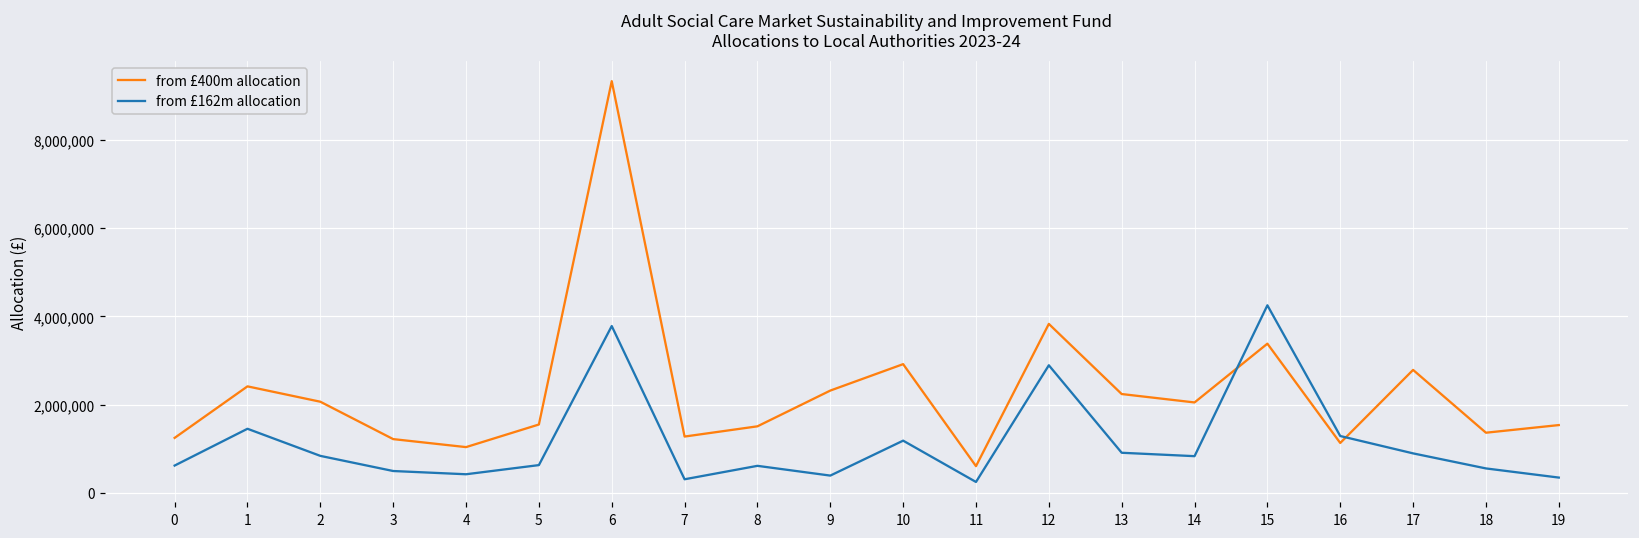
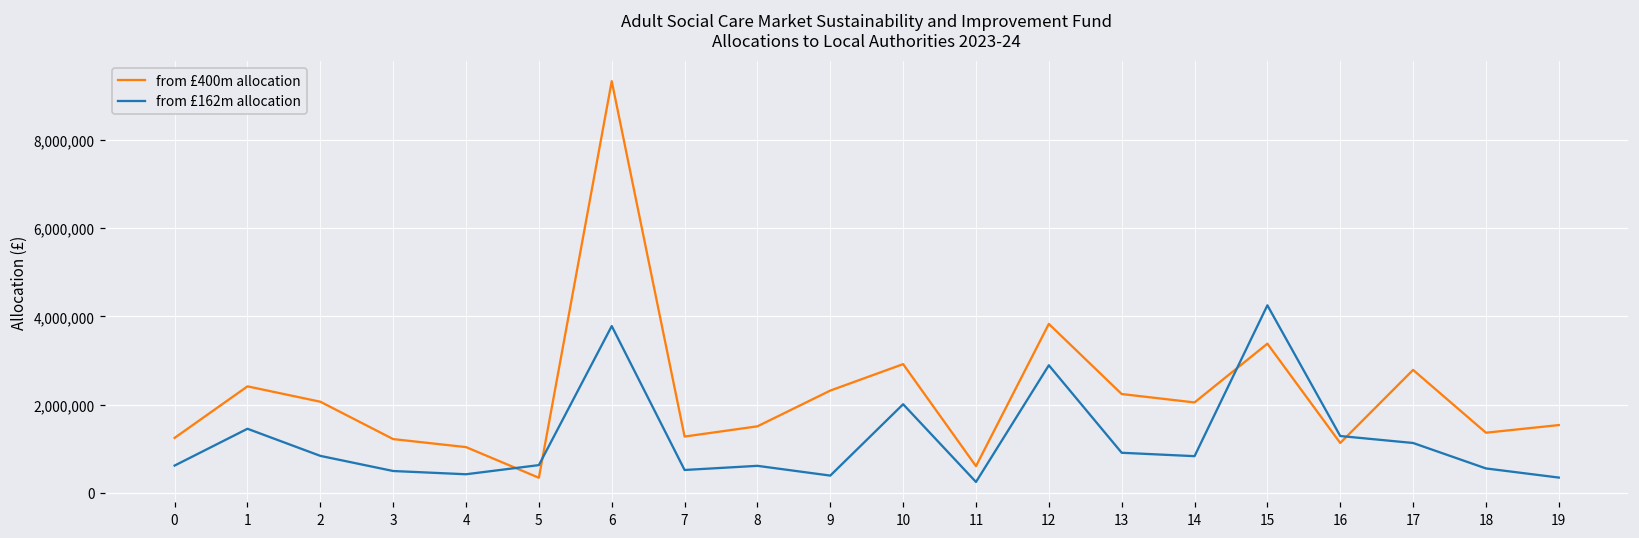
  {
    "from £400m allocation": {
      "0": "1,200,000",
      "1": "2,400,000",
      "2": "2,100,000",
      "3": "1,200,000",
      "4": "1,000,000",
-     "5": "1,500,000",
+     "5": "300,000",
      "6": "9,300,000",
      "7": "1,300,000",
      "8": "1,500,000",
      "9": "2,300,000",
      "10": "2,900,000",
      "11": "600,000",
      "12": "3,800,000",
      "13": "2,200,000",
      "14": "2,000,000",
      "15": "3,400,000",
      "16": "1,100,000",
      "17": "2,800,000",
      "18": "1,400,000",
      "19": "1,500,000"
    },
    "from £162m allocation": {
      "0": "600,000",
      "1": "1,500,000",
      "2": "800,000",
      "3": "500,000",
      "4": "400,000",
      "5": "600,000",
      "6": "3,800,000",
-     "7": "300,000",
+     "7": "500,000",
      "8": "600,000",
      "9": "400,000",
-     "10": "1,200,000",
+     "10": "2,000,000",
      "11": "200,000",
      "12": "2,900,000",
      "13": "900,000",
      "14": "800,000",
      "15": "4,300,000",
      "16": "1,300,000",
-     "17": "900,000",
+     "17": "1,100,000",
      "18": "600,000",
      "19": "300,000"
    }
  }
